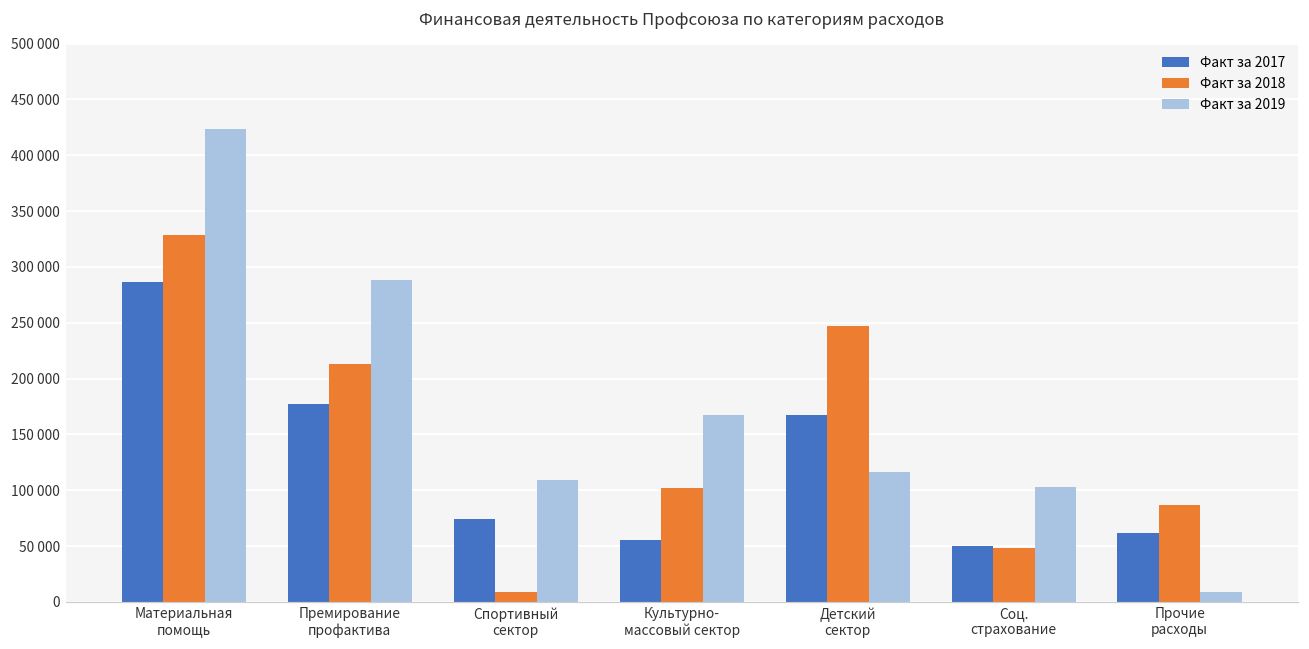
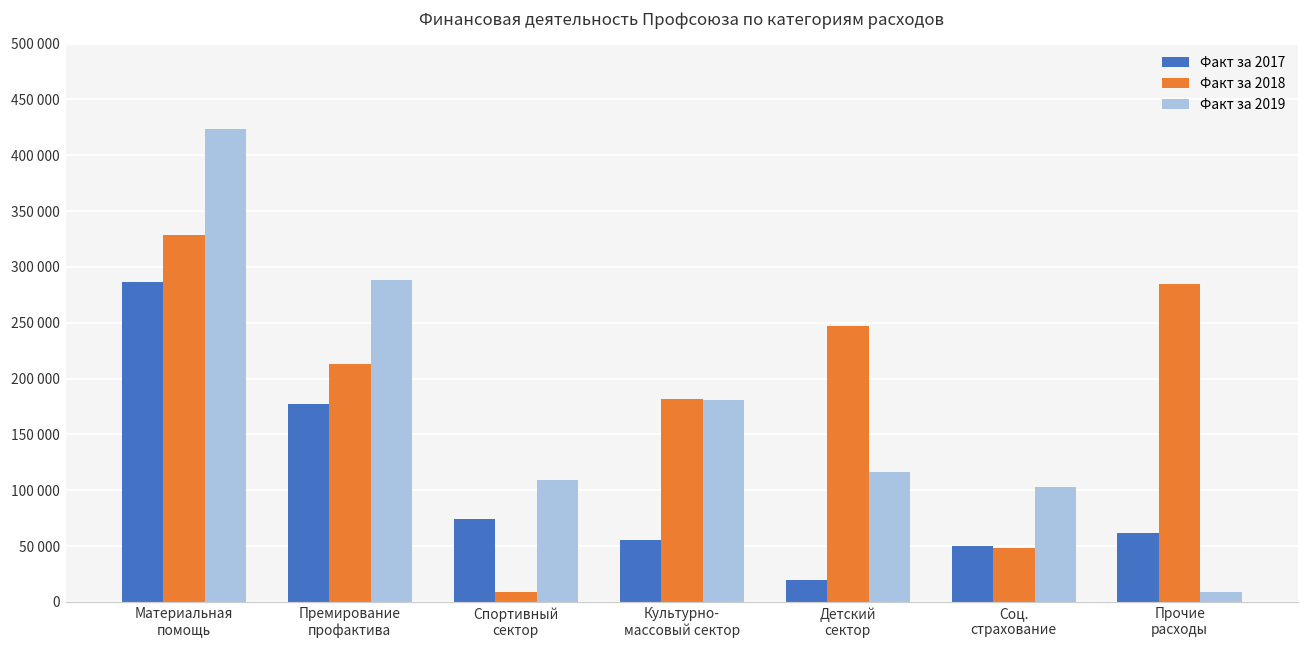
  {
    "Факт за 2017": {
      "Материальная помощь": 287000,
      "Премирование профактива": 177000,
      "Спортивный сектор": 74000,
      "Культурно- массовый сектор": 56000,
-     "Детский сектор": 167000,
+     "Детский сектор": 20000,
      "Соц. страхование": 50000,
      "Прочие расходы": 62000
    },
    "Факт за 2018": {
      "Материальная помощь": 329000,
      "Премирование профактива": 213000,
      "Спортивный сектор": 9000,
-     "Культурно- массовый сектор": 102000,
+     "Культурно- массовый сектор": 181000,
      "Детский сектор": 247000,
      "Соц. страхование": 48000,
-     "Прочие расходы": 86000
+     "Прочие расходы": 284000
    },
    "Факт за 2019": {
      "Материальная помощь": 423000,
      "Премирование профактива": 288000,
      "Спортивный сектор": 109000,
-     "Культурно- массовый сектор": 168000,
+     "Культурно- массовый сектор": 180000,
      "Детский сектор": 117000,
      "Соц. страхование": 103000,
      "Прочие расходы": 9000
    }
  }
